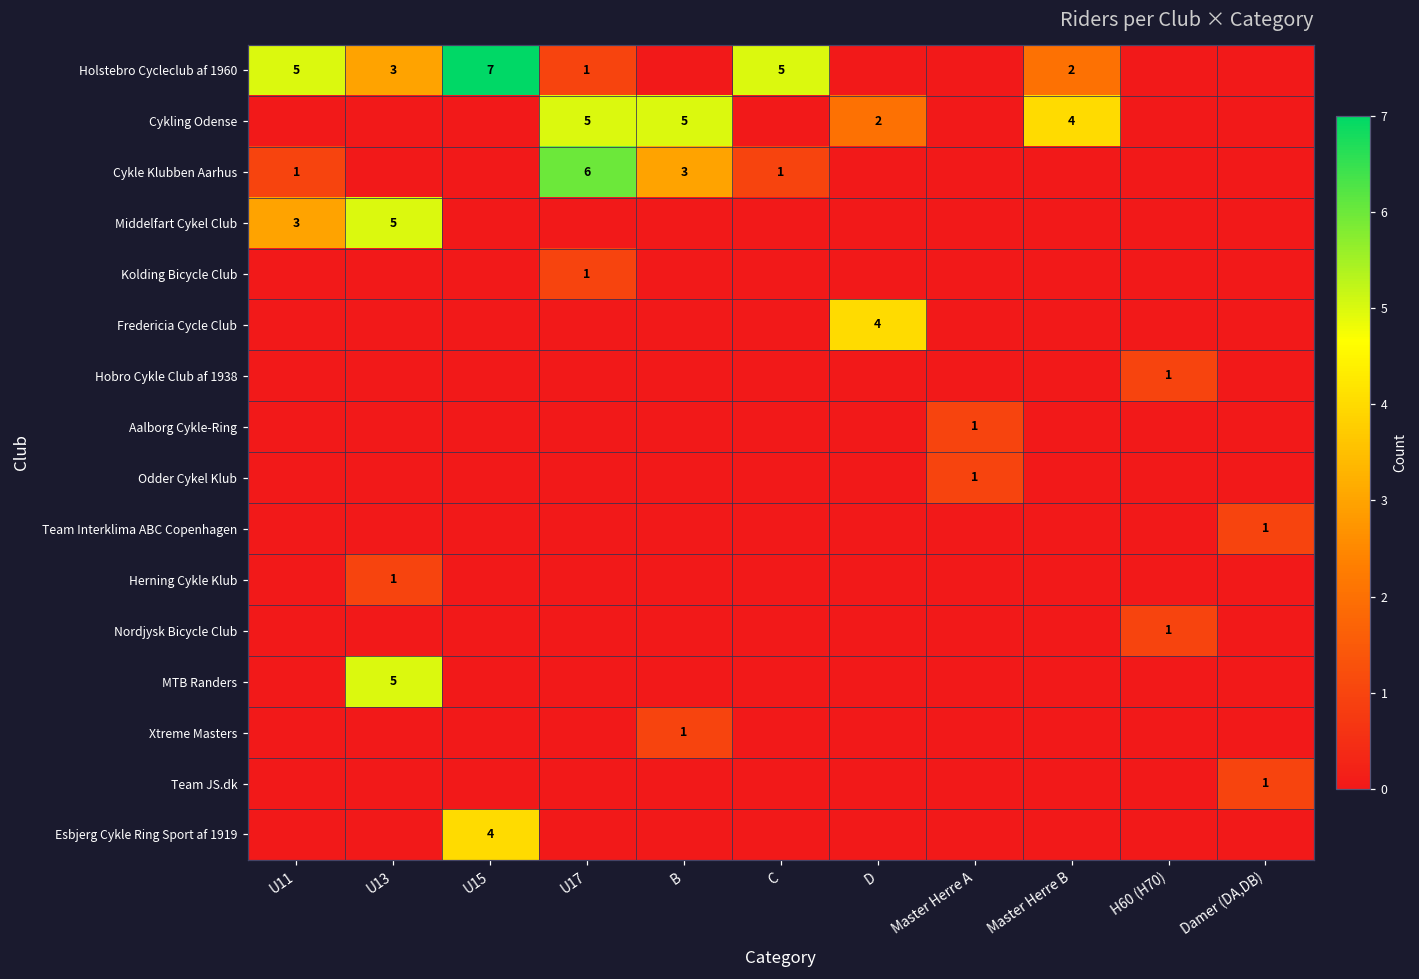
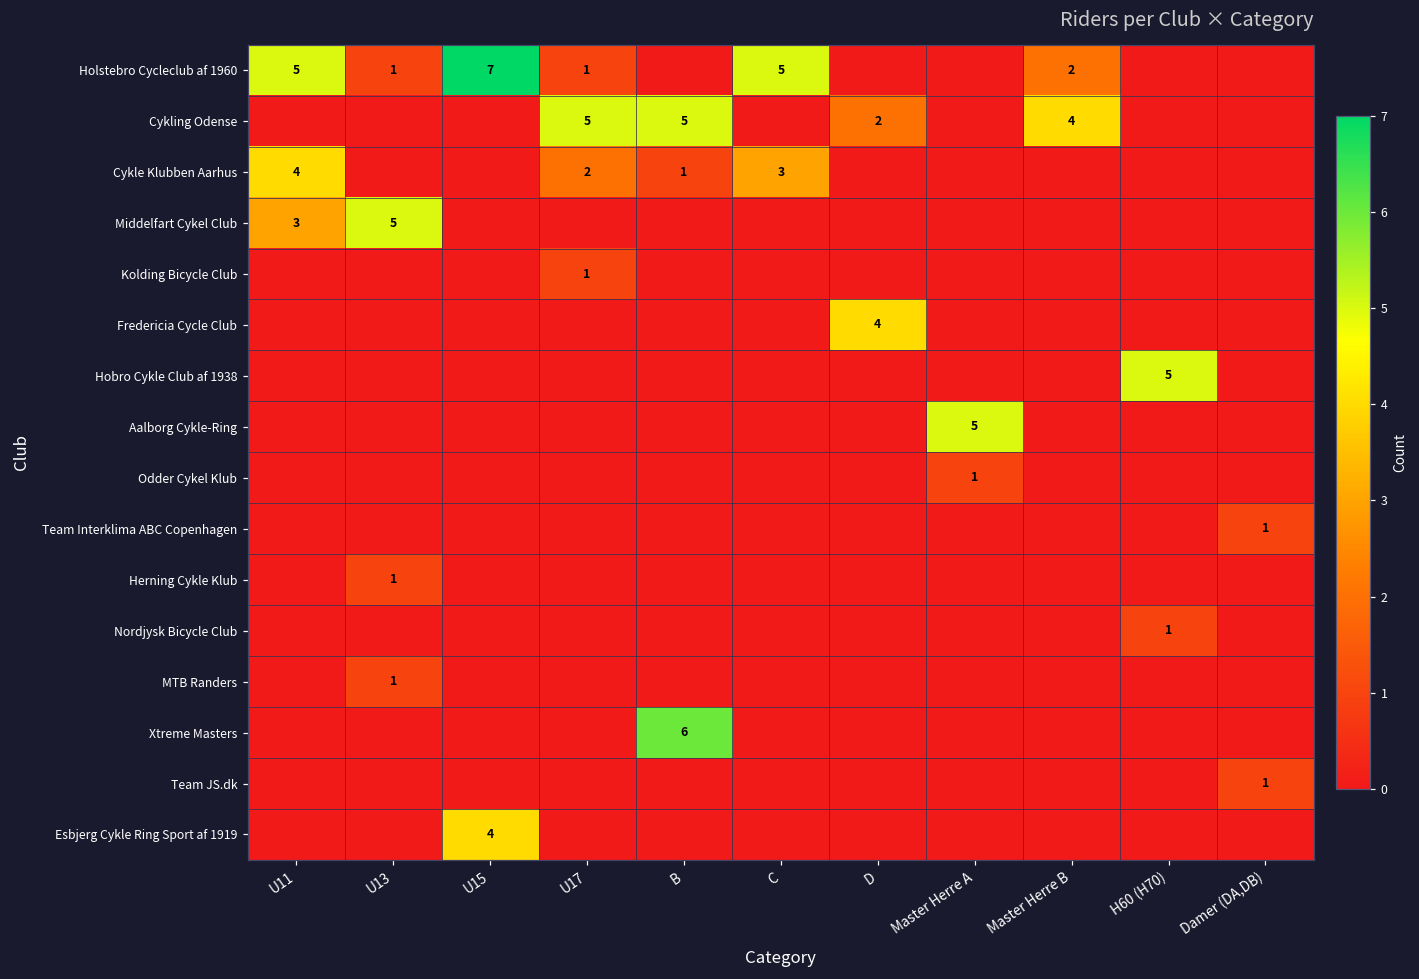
  {
    "Holstebro Cycleclub af 1960": {
      "U11": 5,
-     "U13": 3,
+     "U13": 1,
      "U15": 7,
      "U17": 1,
      "C": 5,
      "Master Herre B": 2
    },
    "Cykling Odense": {
      "U17": 5,
      "B": 5,
      "D": 2,
      "Master Herre B": 4
    },
    "Cykle Klubben Aarhus": {
-     "U11": 1,
-     "U17": 6,
-     "B": 3,
-     "C": 1
+     "U11": 4,
+     "U17": 2,
+     "B": 1,
+     "C": 3
    },
    "Middelfart Cykel Club": {
      "U11": 3,
      "U13": 5
    },
    "Kolding Bicycle Club": {
      "U17": 1
    },
    "Fredericia Cycle Club": {
      "D": 4
    },
    "Hobro Cykle Club af 1938": {
-     "H60 (H70)": 1
+     "H60 (H70)": 5
    },
    "Aalborg Cykle-Ring": {
-     "Master Herre A": 1
+     "Master Herre A": 5
    },
    "Odder Cykel Klub": {
      "Master Herre A": 1
    },
    "Team Interklima ABC Copenhagen": {
      "Damer (DA,DB)": 1
    },
    "Herning Cykle Klub": {
      "U13": 1
    },
    "Nordjysk Bicycle Club": {
      "H60 (H70)": 1
    },
    "MTB Randers": {
-     "U13": 5
+     "U13": 1
    },
    "Xtreme Masters": {
-     "B": 1
+     "B": 6
    },
    "Team JS.dk": {
      "Damer (DA,DB)": 1
    },
    "Esbjerg Cykle Ring Sport af 1919": {
      "U15": 4
    }
  }
